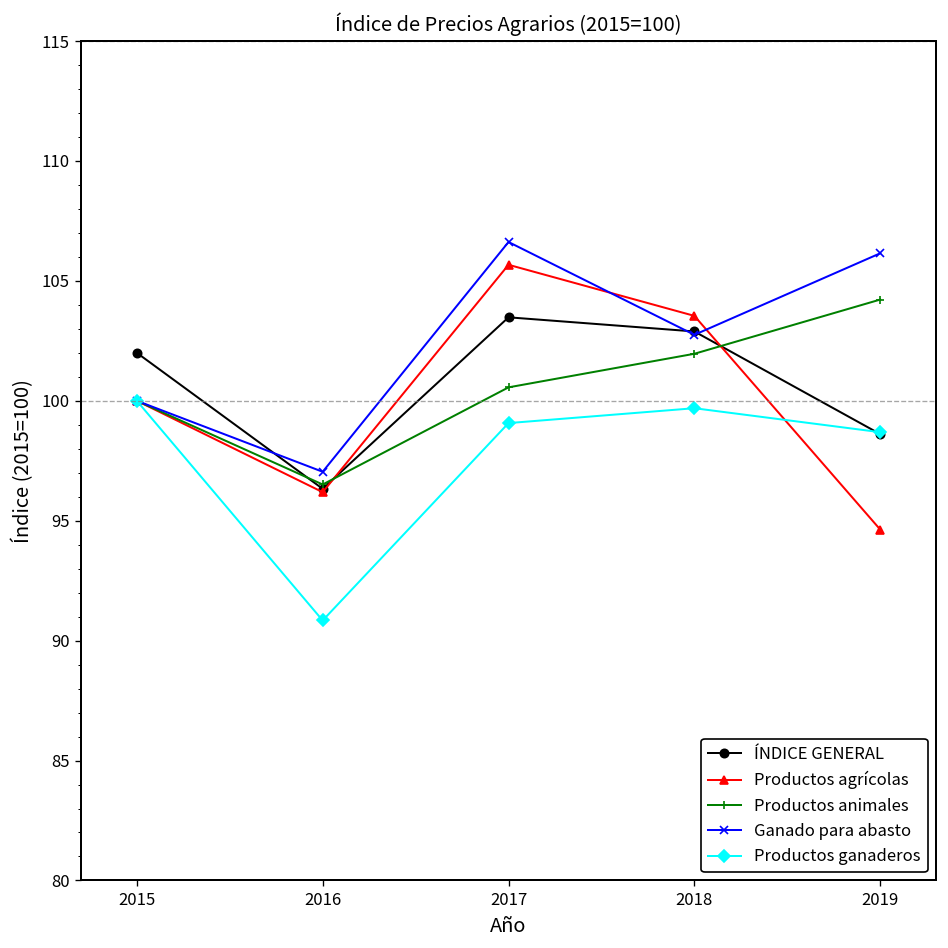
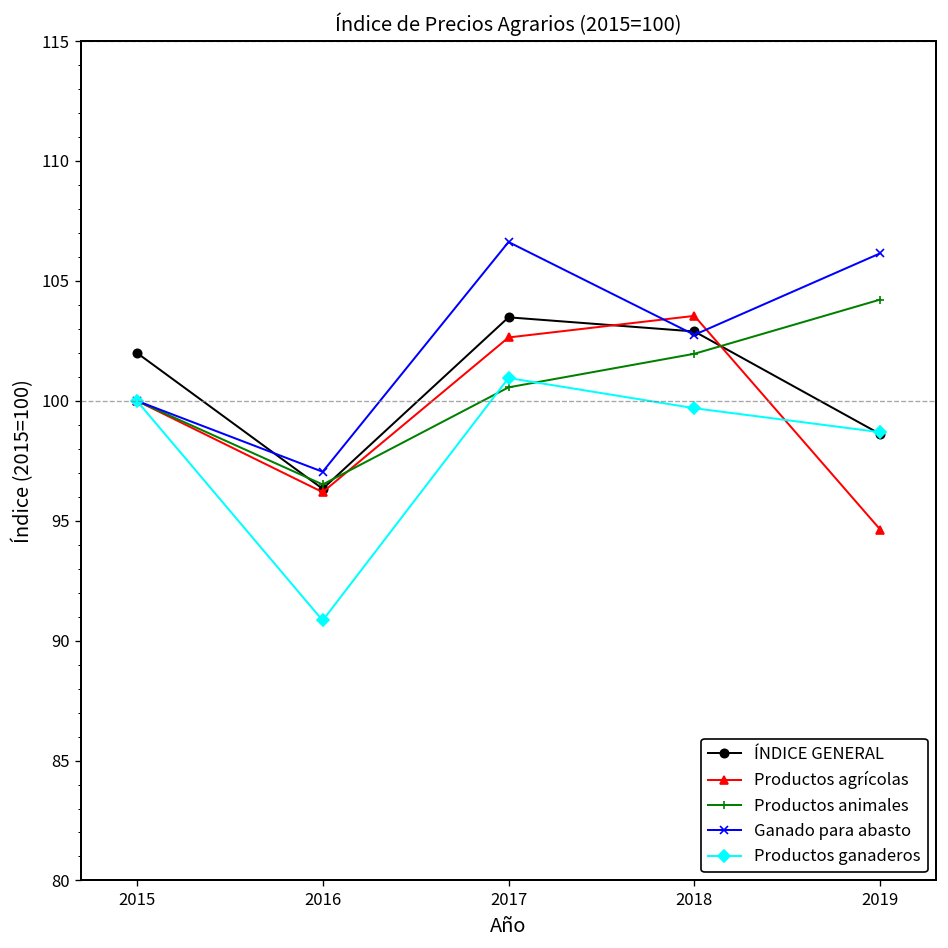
  {
    "ÍNDICE GENERAL": {
      "2015": 102.0,
      "2016": 96.3,
      "2017": 103.5,
      "2018": 102.9
    },
    "Productos agrícolas": {
      "2016": 96.2,
-     "2017": 105.7,
+     "2017": 102.6,
      "2018": 103.5,
      "2019": 94.6
    },
    "Productos animales": {
      "2016": 96.5,
      "2017": 100.6,
      "2018": 102.0,
      "2019": 104.2
    },
    "Ganado para abasto": {
      "2016": 97.0,
      "2017": 106.6,
      "2018": 102.8,
      "2019": 106.2
    },
    "Productos ganaderos": {
      "2016": 90.8,
-     "2017": 99.1,
+     "2017": 101.0,
      "2018": 99.7
    }
  }
